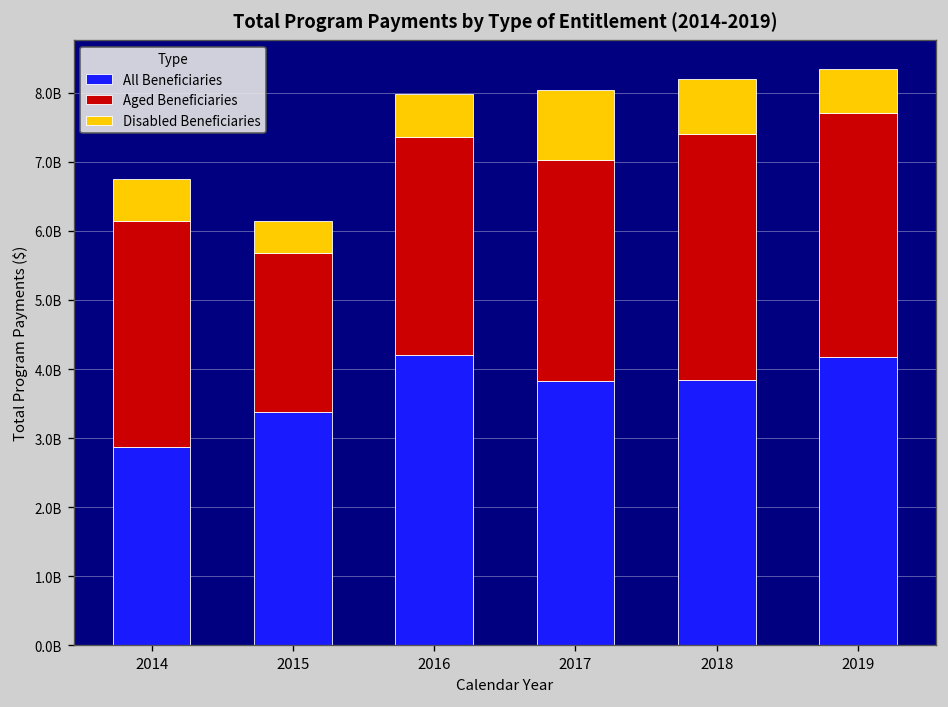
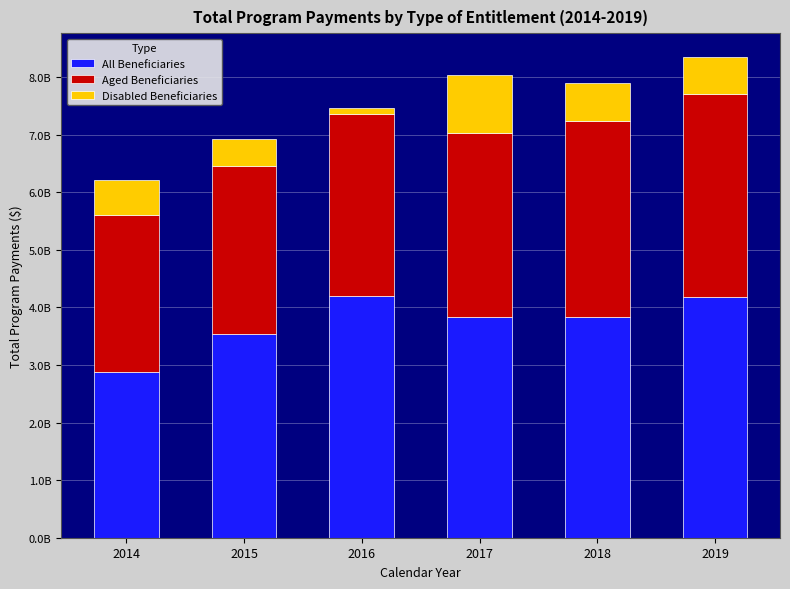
  {
    "All Beneficiaries": {
      "2014": 2900000000,
-     "2015": 3400000000,
+     "2015": 3500000000,
      "2016": 4200000000,
      "2017": 3800000000,
      "2018": 3800000000,
      "2019": 4200000000
    },
    "Aged Beneficiaries": {
-     "2014": 3300000000,
-     "2015": 2300000000,
+     "2014": 2700000000,
+     "2015": 2900000000,
      "2016": 3200000000,
      "2017": 3200000000,
-     "2018": 3600000000,
+     "2018": 3400000000,
      "2019": 3500000000
    },
    "Disabled Beneficiaries": {
      "2014": 600000000,
      "2015": 500000000,
-     "2016": 600000000,
+     "2016": 100000000,
      "2017": 1000000000,
-     "2018": 800000000,
+     "2018": 600000000,
      "2019": 600000000
    }
  }
